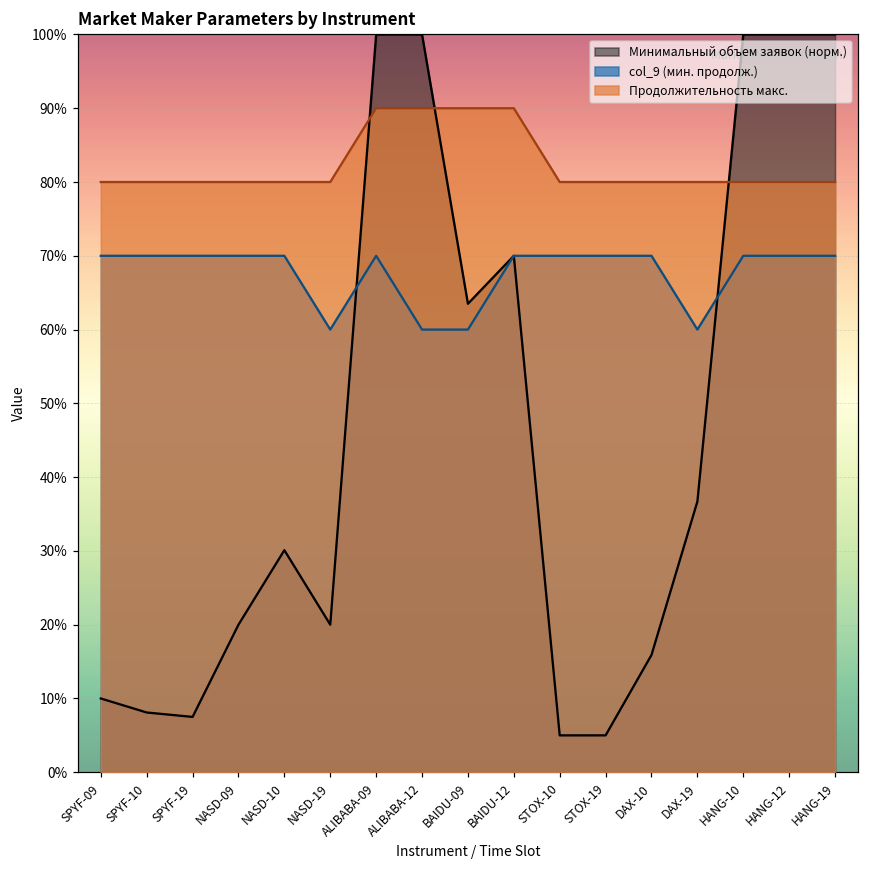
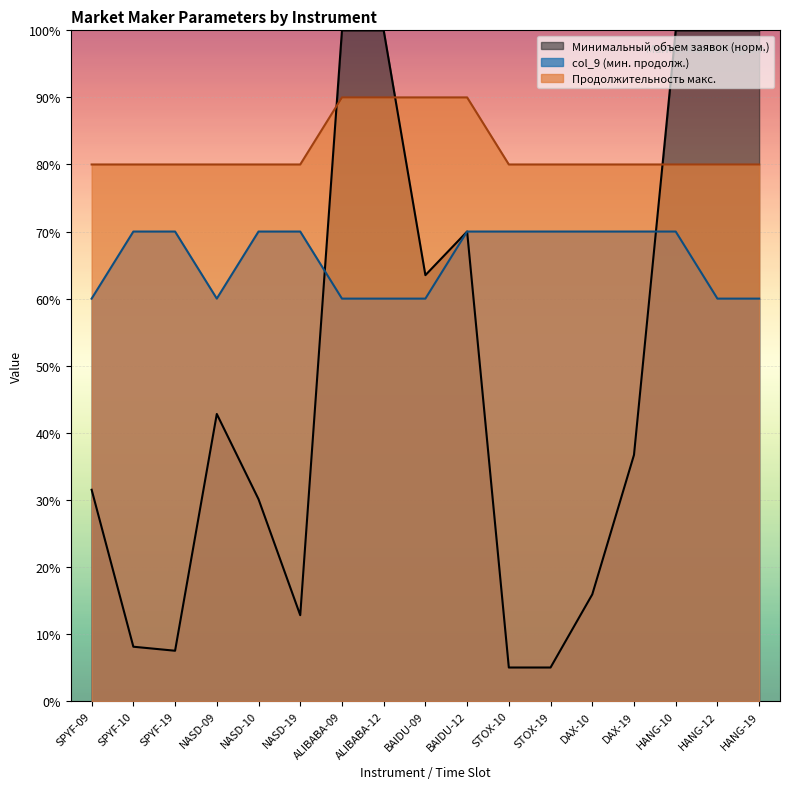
  {
    "Минимальный объем заявок (норм.)": {
-     "SPYF-09": "10%",
+     "SPYF-09": "32%",
      "SPYF-10": "8%",
      "SPYF-19": "8%",
-     "NASD-09": "20%",
+     "NASD-09": "43%",
      "NASD-10": "30%",
-     "NASD-19": "20%",
+     "NASD-19": "13%",
      "ALIBABA-09": "100%",
      "ALIBABA-12": "100%",
      "BAIDU-09": "64%",
      "STOX-10": "5%",
      "STOX-19": "5%",
      "DAX-10": "16%",
      "DAX-19": "37%",
      "HANG-10": "100%",
      "HANG-12": "100%",
      "HANG-19": "100%"
    },
    "col_9 (мин. продолж.)": {
-     "SPYF-09": "70%",
+     "SPYF-09": "60%",
      "SPYF-10": "70%",
      "SPYF-19": "70%",
-     "NASD-09": "70%",
+     "NASD-09": "60%",
      "NASD-10": "70%",
-     "NASD-19": "60%",
-     "ALIBABA-09": "70%",
+     "NASD-19": "70%",
+     "ALIBABA-09": "60%",
      "ALIBABA-12": "60%",
      "BAIDU-09": "60%",
      "STOX-10": "70%",
      "STOX-19": "70%",
      "DAX-10": "70%",
-     "DAX-19": "60%",
+     "DAX-19": "70%",
      "HANG-10": "70%",
-     "HANG-12": "70%",
-     "HANG-19": "70%"
+     "HANG-12": "60%",
+     "HANG-19": "60%"
    },
    "Продолжительность макс.": {
      "SPYF-09": "80%",
      "SPYF-10": "80%",
      "SPYF-19": "80%",
      "NASD-09": "80%",
      "NASD-10": "80%",
      "NASD-19": "80%",
      "ALIBABA-09": "90%",
      "ALIBABA-12": "90%",
      "BAIDU-09": "90%",
      "BAIDU-12": "90%",
      "STOX-10": "80%",
      "STOX-19": "80%",
      "DAX-10": "80%",
      "DAX-19": "80%",
      "HANG-10": "80%",
      "HANG-12": "80%",
      "HANG-19": "80%"
    }
  }
